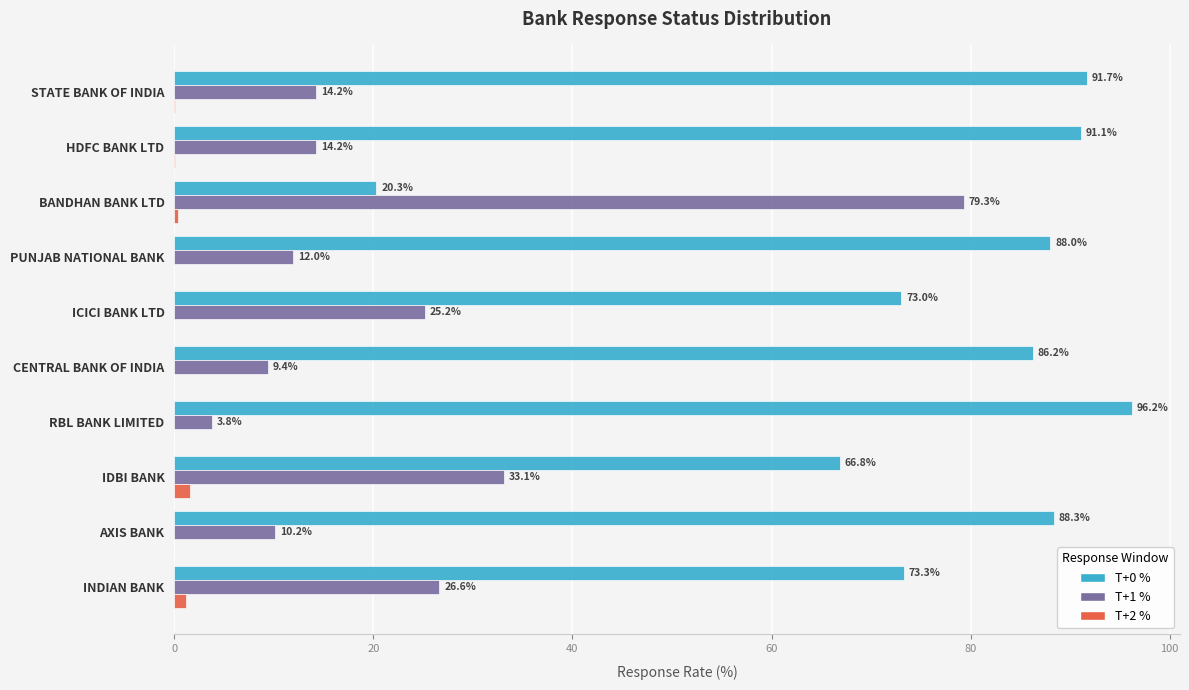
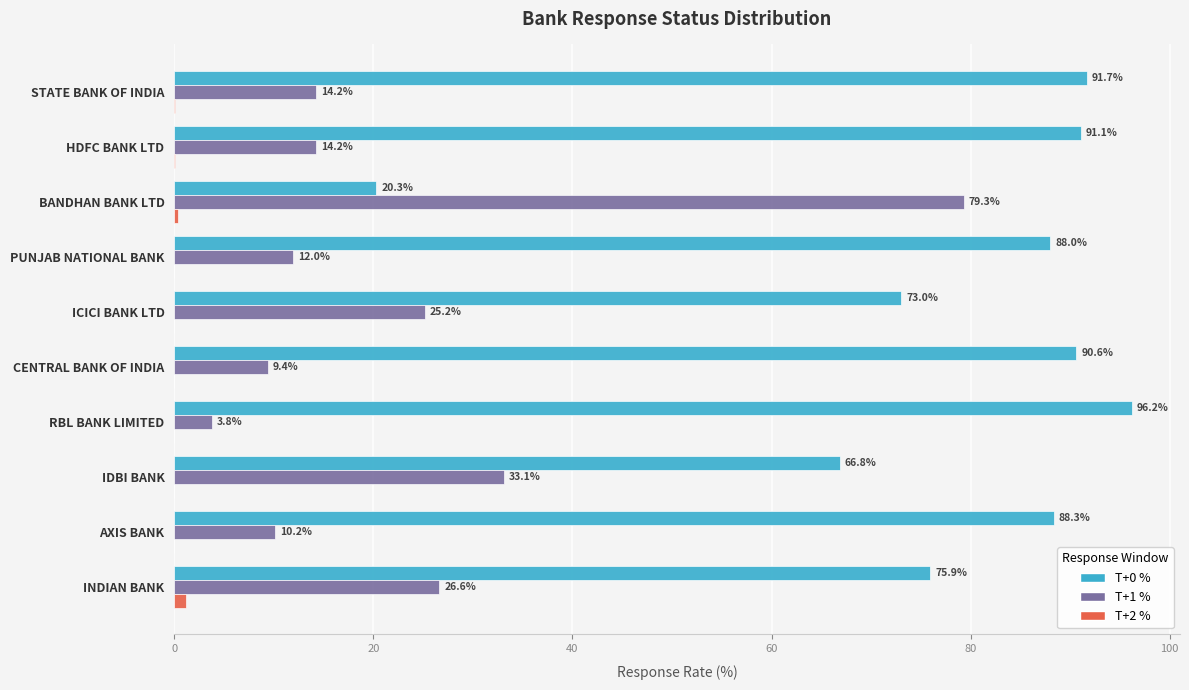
  {
    "T+0 %": {
      "STATE BANK OF INDIA": "91.7%",
      "HDFC BANK LTD": "91.1%",
      "BANDHAN BANK LTD": "20.3%",
      "PUNJAB NATIONAL BANK": "88.0%",
      "ICICI BANK LTD": "73.0%",
-     "CENTRAL BANK OF INDIA": "86.2%",
+     "CENTRAL BANK OF INDIA": "90.6%",
      "RBL BANK LIMITED": "96.2%",
      "IDBI BANK": "66.8%",
      "AXIS BANK": "88.3%",
-     "INDIAN BANK": "73.3%"
+     "INDIAN BANK": "75.9%"
    },
    "T+1 %": {
      "STATE BANK OF INDIA": "14.2%",
      "HDFC BANK LTD": "14.2%",
      "BANDHAN BANK LTD": "79.3%",
      "PUNJAB NATIONAL BANK": "12.0%",
      "ICICI BANK LTD": "25.2%",
      "CENTRAL BANK OF INDIA": "9.4%",
      "RBL BANK LIMITED": "3.8%",
      "IDBI BANK": "33.1%",
      "AXIS BANK": "10.2%",
      "INDIAN BANK": "26.6%"
    },
    "T+2 %": {
      "BANDHAN BANK LTD": "0",
      "RBL BANK LIMITED": "0",
-     "IDBI BANK": "2",
+     "IDBI BANK": "0",
      "AXIS BANK": "0",
      "INDIAN BANK": "1"
    }
  }
